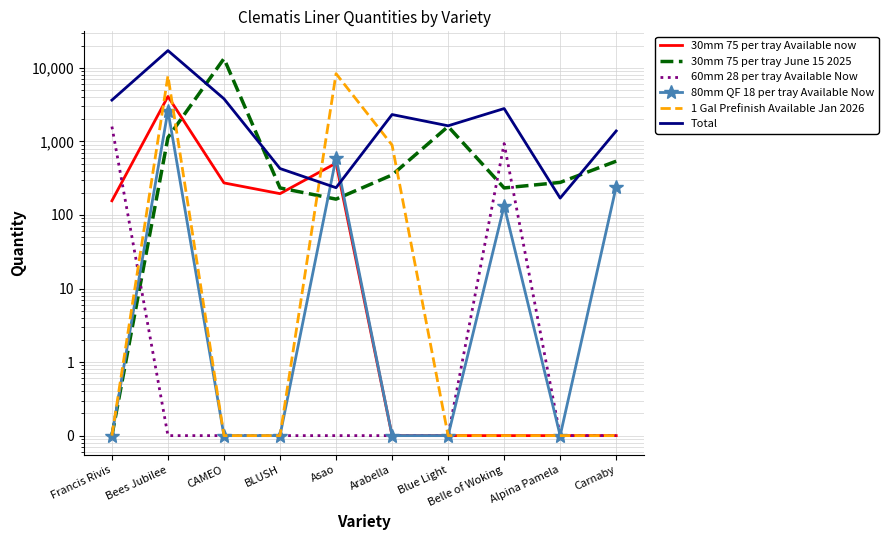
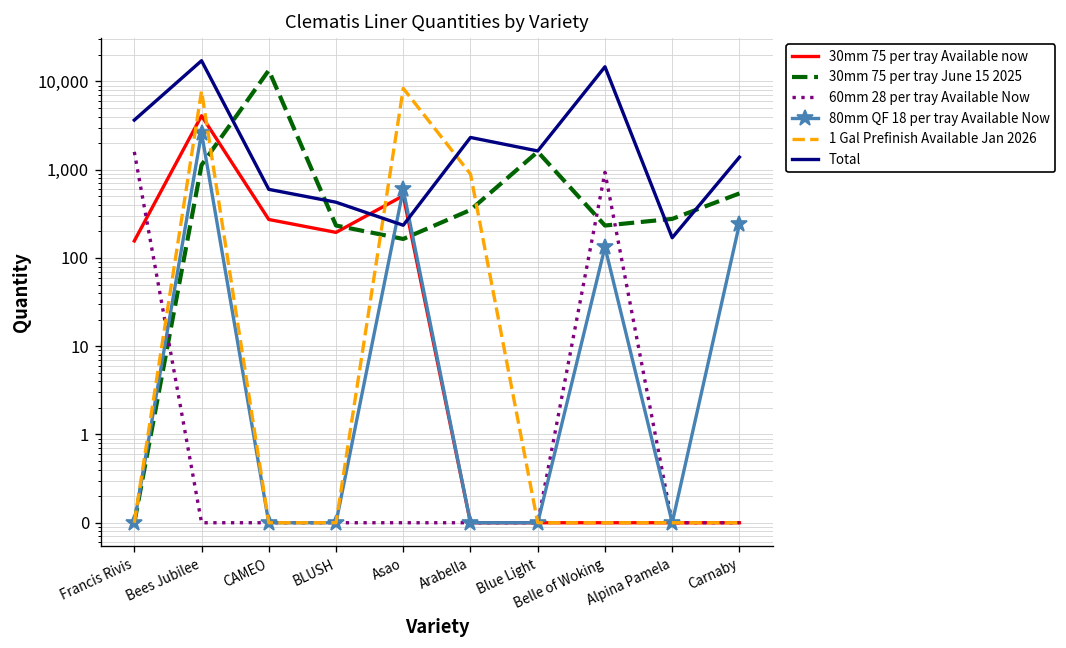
  {
    "30mm 75 per tray Available now": {
      "Francis Rivis": "160",
      "Bees Jubilee": "4,000",
      "CAMEO": "270",
      "BLUSH": "200",
      "Asao": "500"
    },
    "30mm 75 per tray June 15 2025": {
      "Bees Jubilee": "1,100",
      "CAMEO": "13,000",
      "BLUSH": "230",
      "Asao": "160",
      "Arabella": "400",
      "Belle of Woking": "230",
      "Alpina Pamela": "280",
      "Carnaby": "500"
    },
    "60mm 28 per tray Available Now": {
      "Francis Rivis": "1,600",
      "Bees Jubilee": "0.10",
      "Asao": "0.10",
      "Belle of Woking": "900"
    },
    "80mm QF 18 per tray Available Now": {
      "Bees Jubilee": "2,600",
      "Asao": "600",
      "Belle of Woking": "130",
      "Carnaby": "240"
    },
    "1 Gal Prefinish Available Jan 2026": {
      "Bees Jubilee": "8,000",
      "Asao": "8,000",
      "Arabella": "900"
    },
    "Total": {
      "Francis Rivis": "4,000",
      "Bees Jubilee": "17,000",
-     "CAMEO": "4,000",
+     "CAMEO": "600",
      "BLUSH": "400",
      "Asao": "240",
      "Arabella": "2,300",
-     "Belle of Woking": "2,800",
+     "Belle of Woking": "15,000",
      "Alpina Pamela": "170",
      "Carnaby": "1,400"
    }
  }
